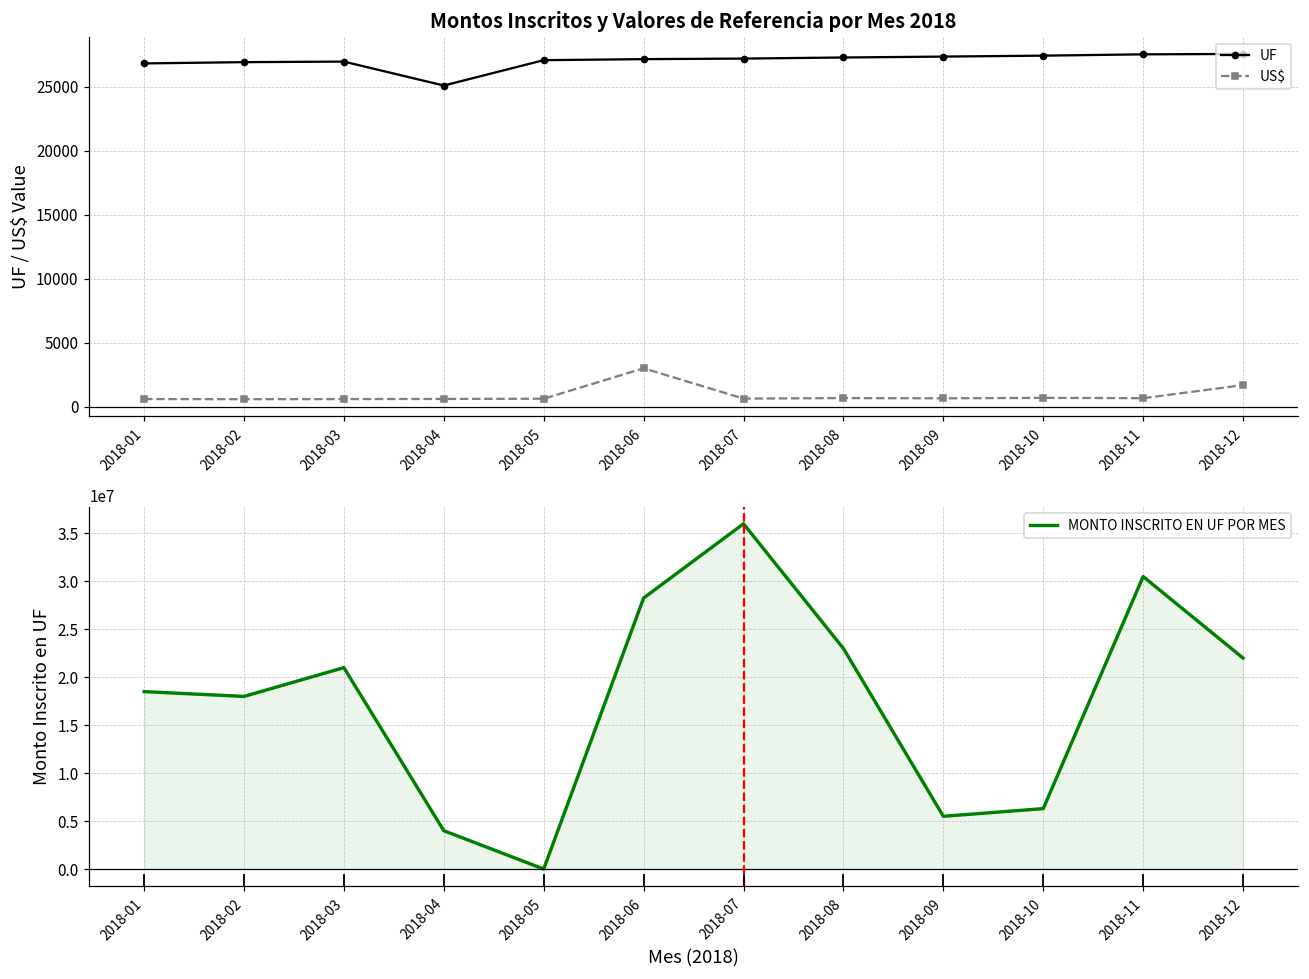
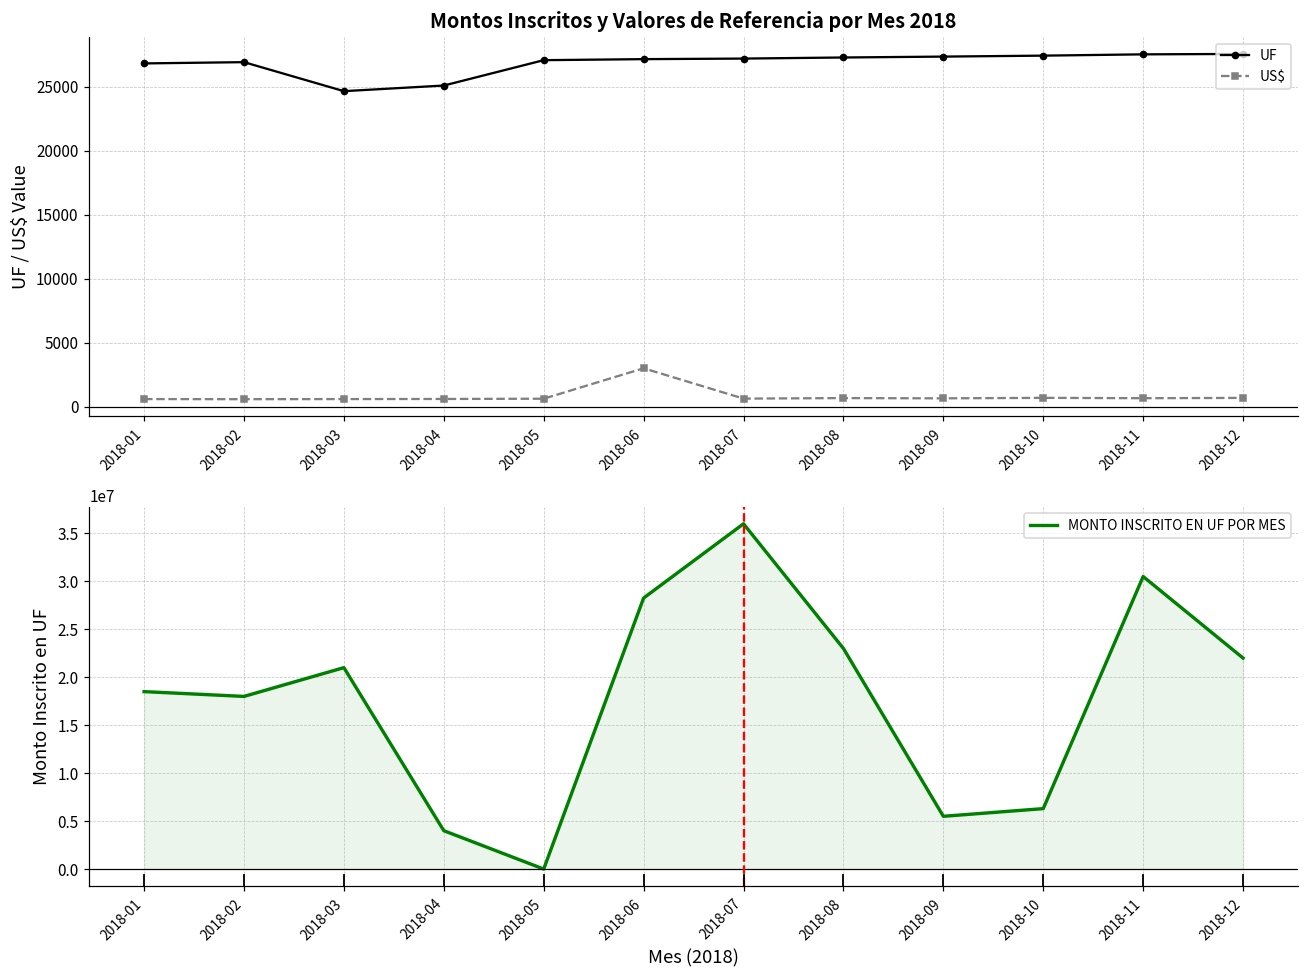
  {
    "Montos Inscritos y Valores de Referencia por Mes 2018": {
      "UF": {
        "2018-01": 26800,
        "2018-02": 26900,
-       "2018-03": 27000,
+       "2018-03": 24700,
        "2018-04": 25100,
        "2018-05": 27100,
        "2018-06": 27200,
        "2018-07": 27200,
        "2018-08": 27300,
        "2018-09": 27400,
        "2018-10": 27400,
        "2018-11": 27500
      },
      "US$": {
        "2018-01": 600,
        "2018-02": 600,
        "2018-03": 600,
        "2018-04": 600,
        "2018-05": 600,
        "2018-06": 3000,
        "2018-07": 600,
        "2018-08": 700,
        "2018-09": 700,
        "2018-10": 700,
        "2018-11": 700,
-       "2018-12": 1700
+       "2018-12": 700
      }
    }
  }
